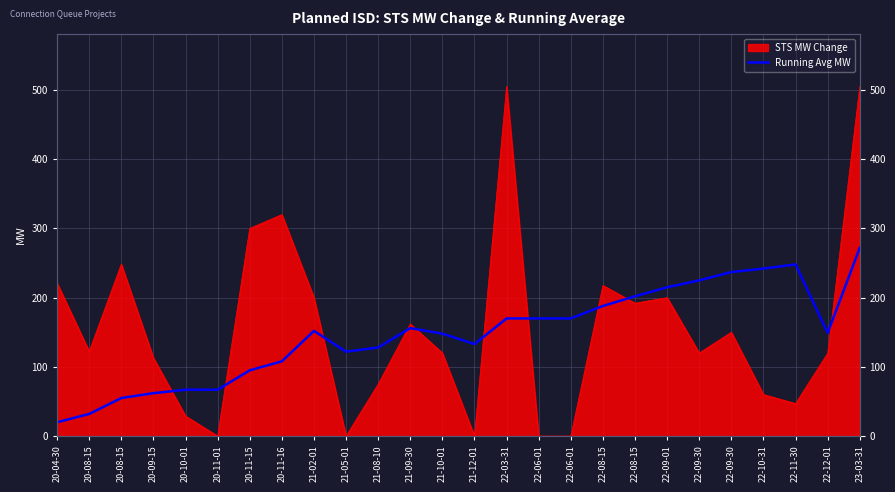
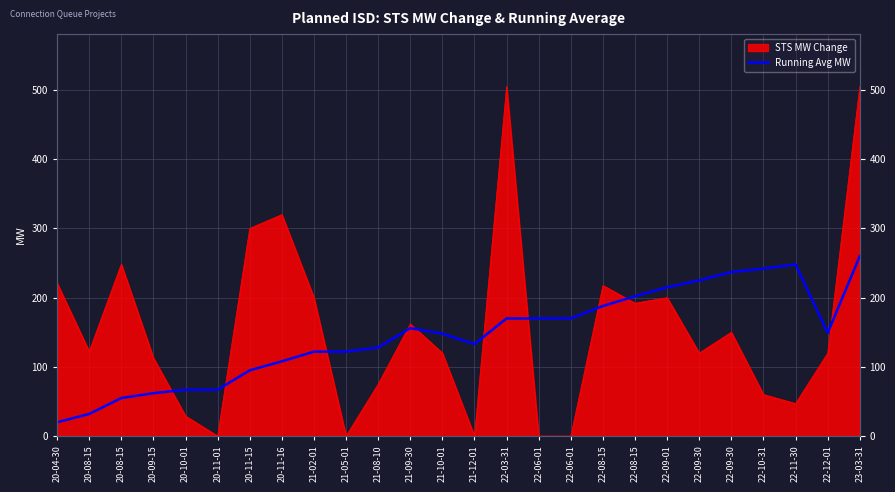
  {
    "STS MW Change": {
      "20-04-30": 220,
      "20-09-15": 110,
      "20-10-01": 30,
      "20-11-01": 0,
      "20-11-15": 300,
      "20-11-16": 320,
      "21-02-01": 200,
      "21-05-01": 0,
      "21-08-10": 80,
      "21-09-30": 160,
      "21-10-01": 120,
      "21-12-01": 0,
      "22-03-31": 510,
      "22-09-01": 200,
      "22-10-31": 60,
      "22-11-30": 50,
      "22-12-01": 120,
      "23-03-31": 510
    },
    "Running Avg MW": {
      "20-04-30": 20,
      "20-09-15": 60,
      "20-10-01": 70,
      "20-11-01": 70,
      "20-11-15": 100,
      "20-11-16": 110,
-     "21-02-01": 150,
+     "21-02-01": 120,
      "21-05-01": 120,
      "21-08-10": 130,
      "21-09-30": 160,
      "21-10-01": 150,
      "21-12-01": 130,
      "22-03-31": 170,
      "22-09-01": 220,
      "22-10-31": 240,
      "22-11-30": 250,
      "22-12-01": 150,
-     "23-03-31": 270
+     "23-03-31": 260
    }
  }
